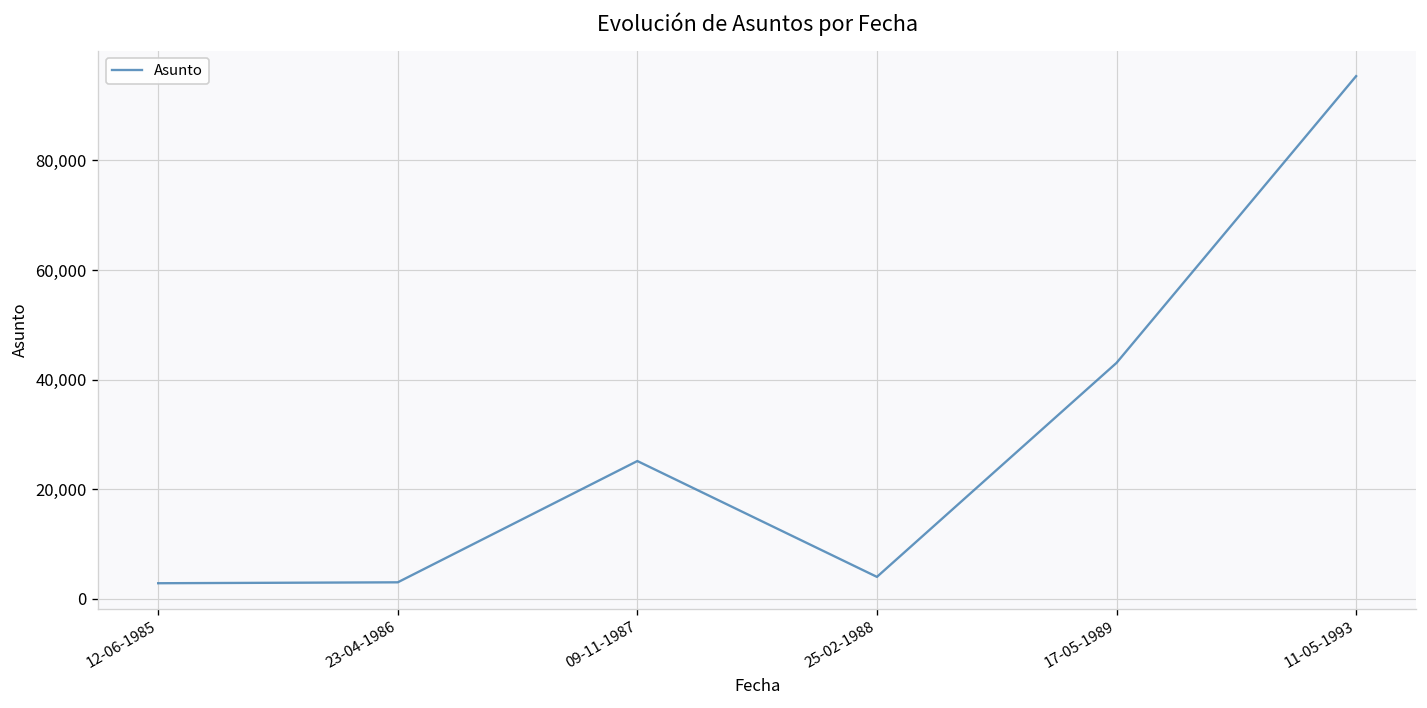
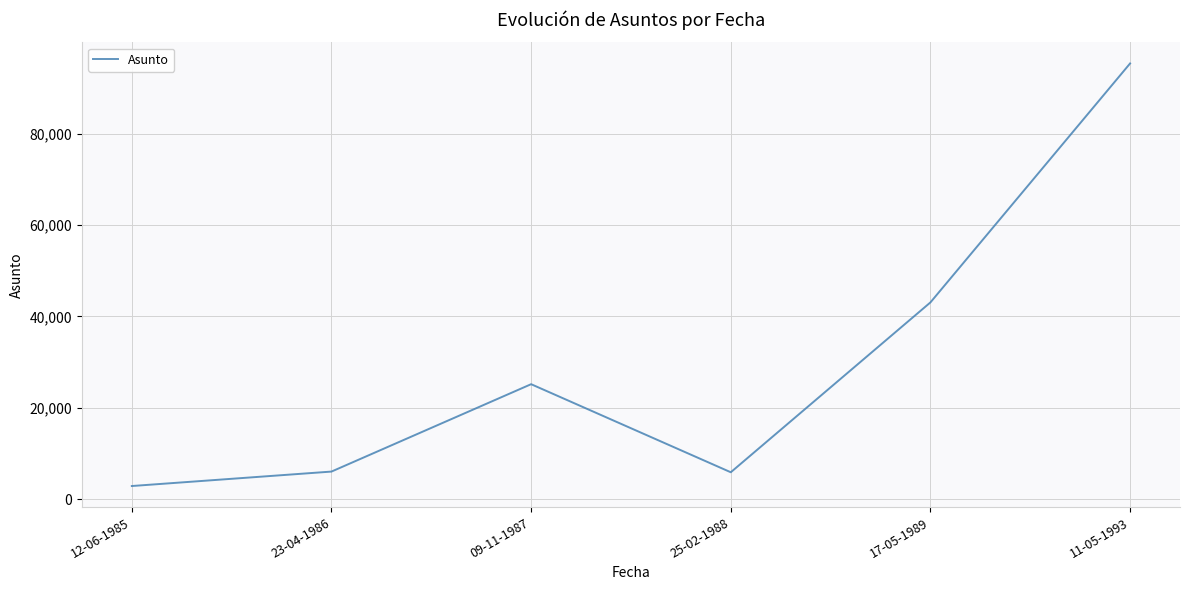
  {
    "12-06-1985": "3,000",
-   "23-04-1986": "3,000",
+   "23-04-1986": "6,000",
    "09-11-1987": "25,000",
-   "25-02-1988": "4,000",
+   "25-02-1988": "6,000",
    "17-05-1989": "43,000",
    "11-05-1993": "95,000"
  }
